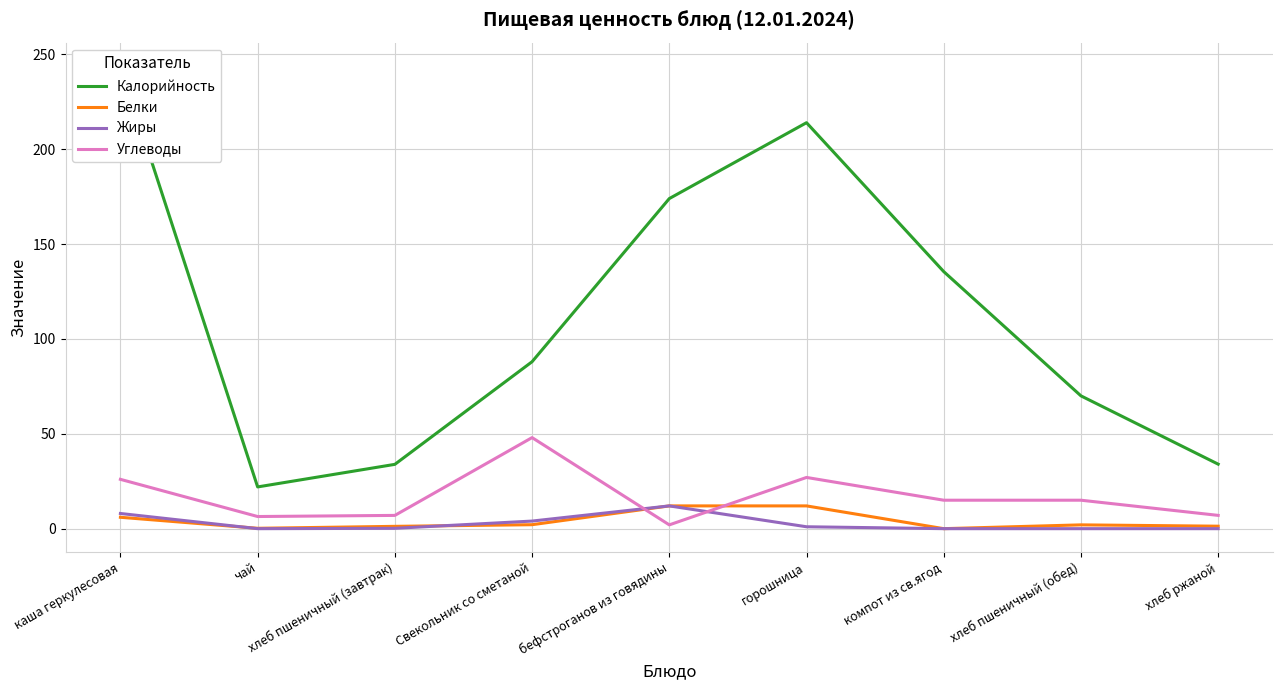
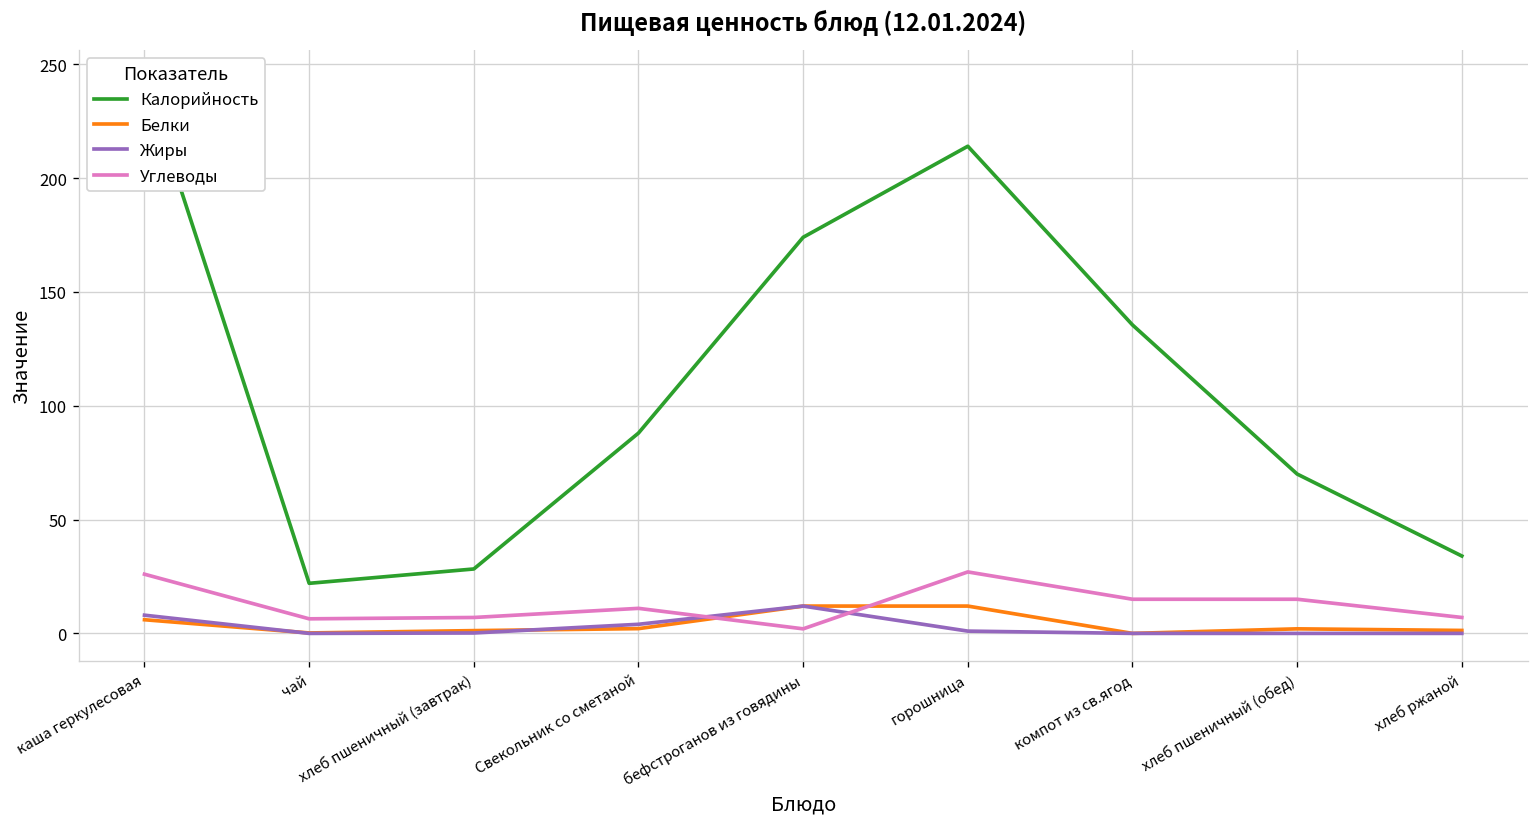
  {
    "Калорийность": {
      "чай": 22,
-     "хлеб пшеничный (завтрак)": 34,
+     "хлеб пшеничный (завтрак)": 28,
      "Свекольник со сметаной": 88,
      "бефстроганов из говядины": 174,
      "горошница": 214,
      "компот из св.ягод": 136,
      "хлеб пшеничный (обед)": 70,
      "хлеб ржаной": 34
    },
    "Белки": {
      "каша геркулесовая": 6,
      "Свекольник со сметаной": 2,
      "горошница": 12,
      "хлеб пшеничный (обед)": 2
    },
    "Жиры": {
      "каша геркулесовая": 8,
      "Свекольник со сметаной": 4,
      "горошница": 1,
      "хлеб пшеничный (обед)": 0
    },
    "Углеводы": {
      "каша геркулесовая": 26,
      "чай": 6,
      "хлеб пшеничный (завтрак)": 7,
-     "Свекольник со сметаной": 48,
+     "Свекольник со сметаной": 11,
      "бефстроганов из говядины": 2,
      "горошница": 27,
      "компот из св.ягод": 15,
      "хлеб пшеничный (обед)": 15,
      "хлеб ржаной": 7
    }
  }
